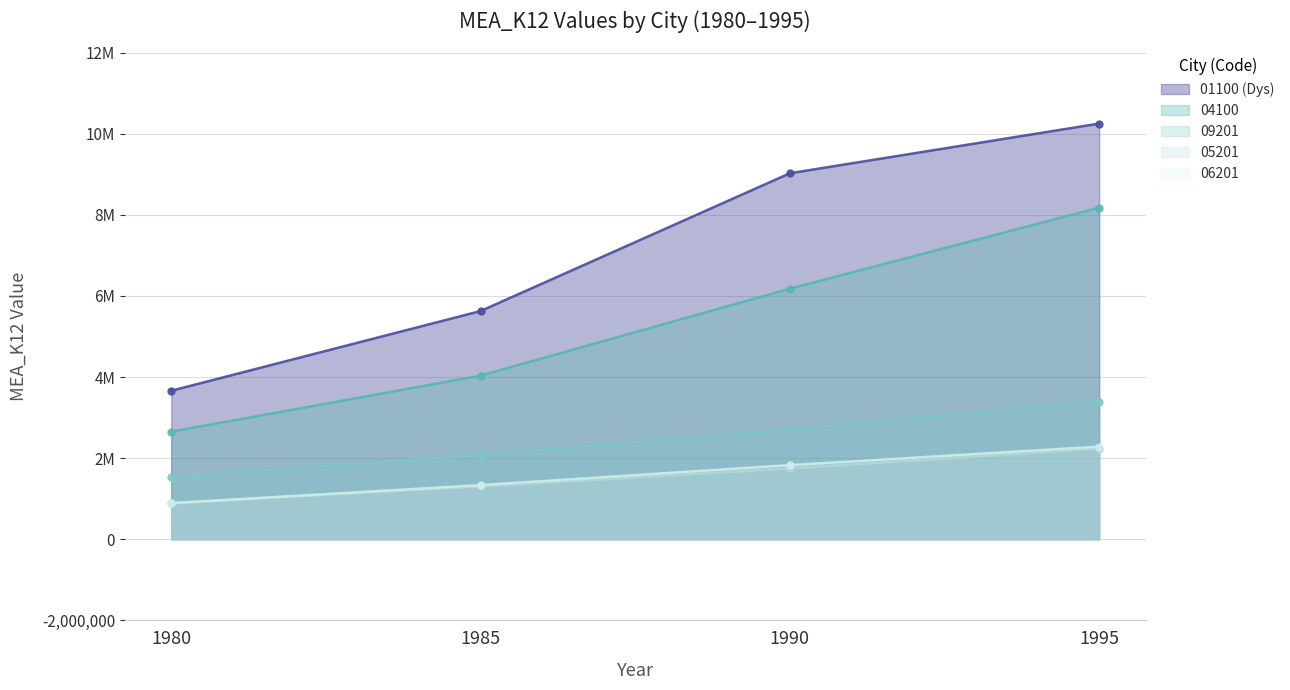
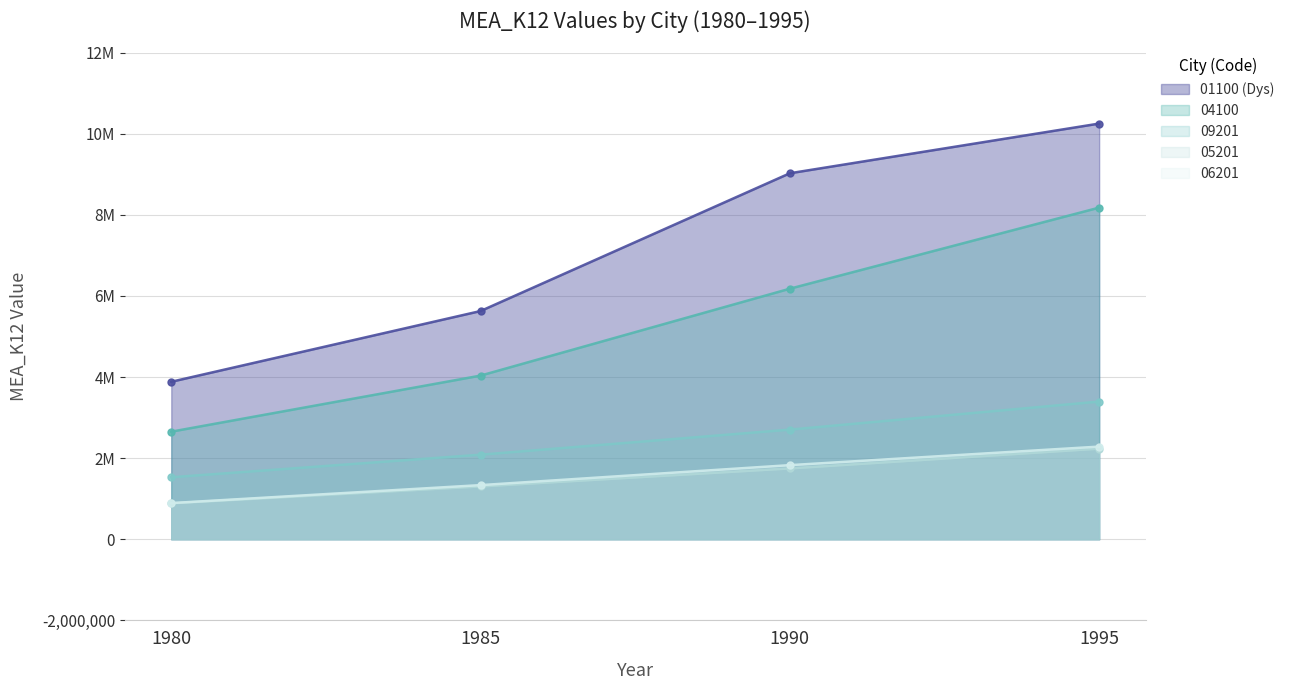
  {
    "01100 (Dys)": {
-     "1980": "3,700,000",
+     "1980": "3,900,000",
      "1985": "5,600,000",
      "1990": "9,000,000",
      "1995": "10,300,000"
    }
  }
